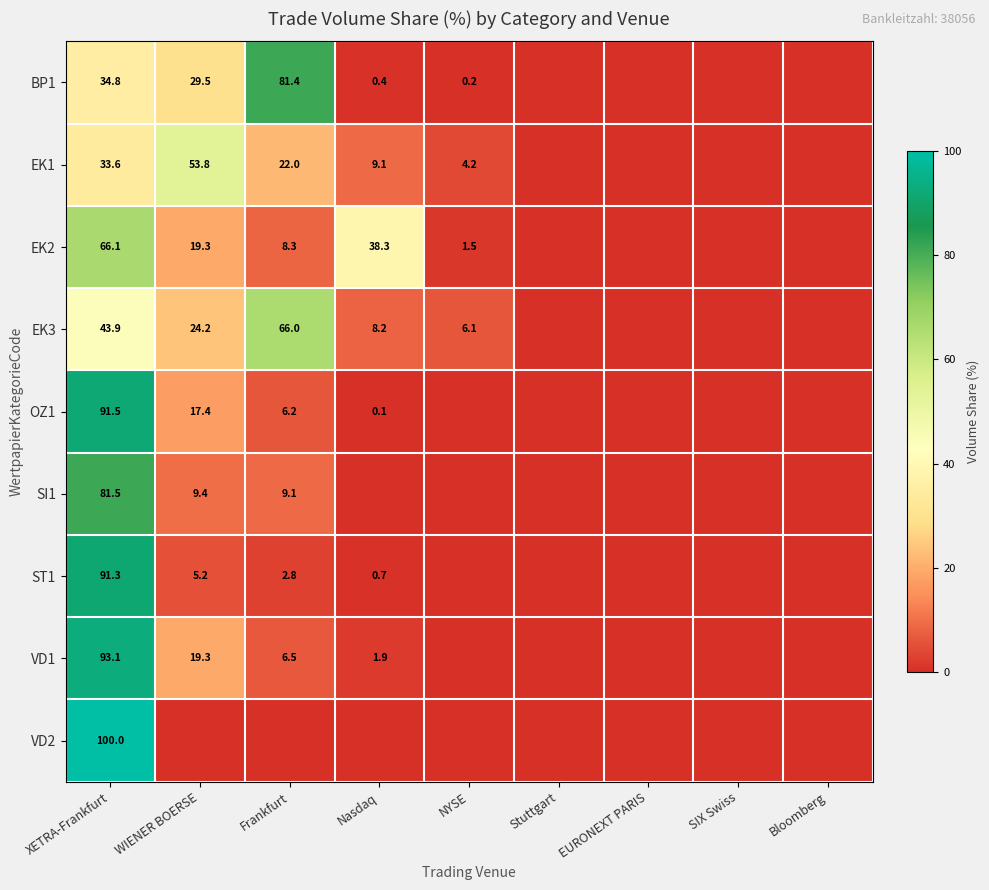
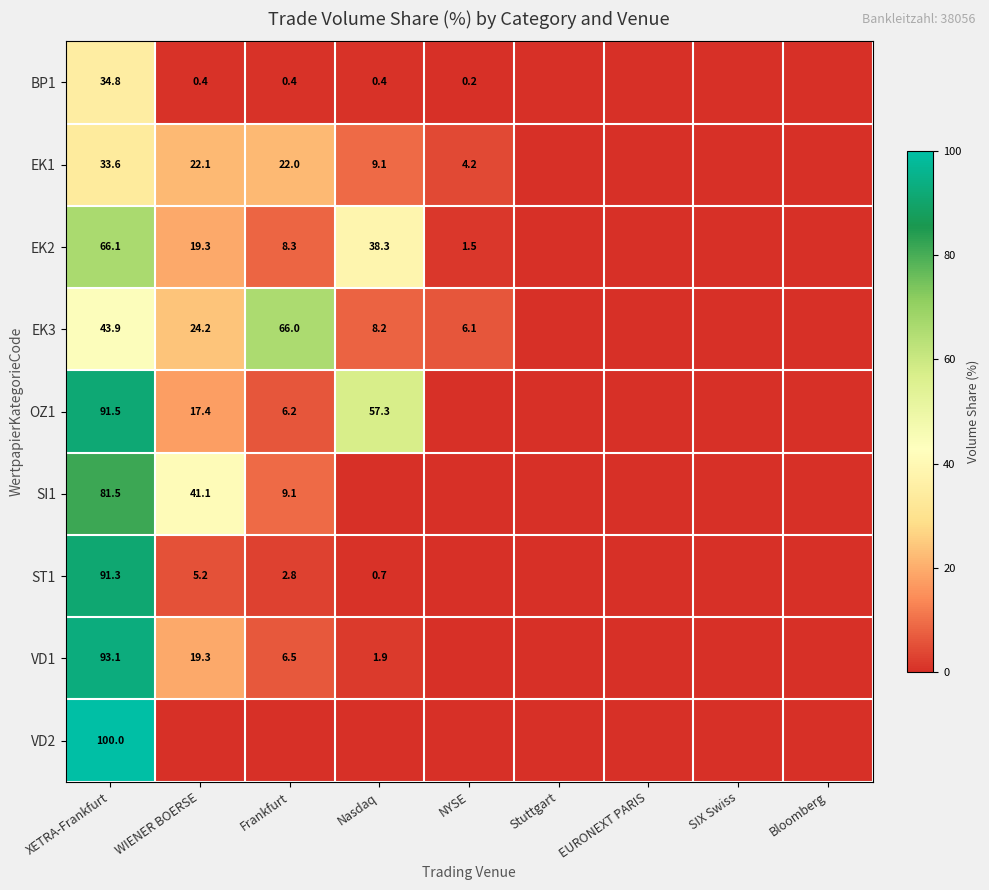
  {
    "BP1": {
      "XETRA-Frankfurt": 34.8,
-     "WIENER BOERSE": 29.5,
-     "Frankfurt": 81.4,
+     "WIENER BOERSE": 0.4,
+     "Frankfurt": 0.4,
      "Nasdaq": 0.4,
      "NYSE": 0.2
    },
    "EK1": {
      "XETRA-Frankfurt": 33.6,
-     "WIENER BOERSE": 53.8,
+     "WIENER BOERSE": 22.1,
      "Frankfurt": 22.0,
      "Nasdaq": 9.1,
      "NYSE": 4.2
    },
    "EK2": {
      "XETRA-Frankfurt": 66.1,
      "WIENER BOERSE": 19.3,
      "Frankfurt": 8.3,
      "Nasdaq": 38.3,
      "NYSE": 1.5
    },
    "EK3": {
      "XETRA-Frankfurt": 43.9,
      "WIENER BOERSE": 24.2,
      "Frankfurt": 66.0,
      "Nasdaq": 8.2,
      "NYSE": 6.1
    },
    "OZ1": {
      "XETRA-Frankfurt": 91.5,
      "WIENER BOERSE": 17.4,
      "Frankfurt": 6.2,
-     "Nasdaq": 0.1
+     "Nasdaq": 57.3
    },
    "SI1": {
      "XETRA-Frankfurt": 81.5,
-     "WIENER BOERSE": 9.4,
+     "WIENER BOERSE": 41.1,
      "Frankfurt": 9.1
    },
    "ST1": {
      "XETRA-Frankfurt": 91.3,
      "WIENER BOERSE": 5.2,
      "Frankfurt": 2.8,
      "Nasdaq": 0.7
    },
    "VD1": {
      "XETRA-Frankfurt": 93.1,
      "WIENER BOERSE": 19.3,
      "Frankfurt": 6.5,
      "Nasdaq": 1.9
    },
    "VD2": {
      "XETRA-Frankfurt": 100.0
    }
  }
